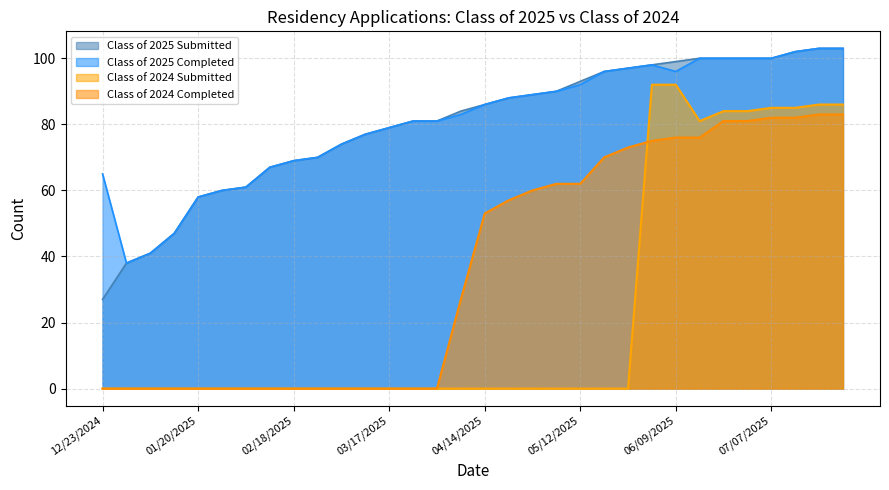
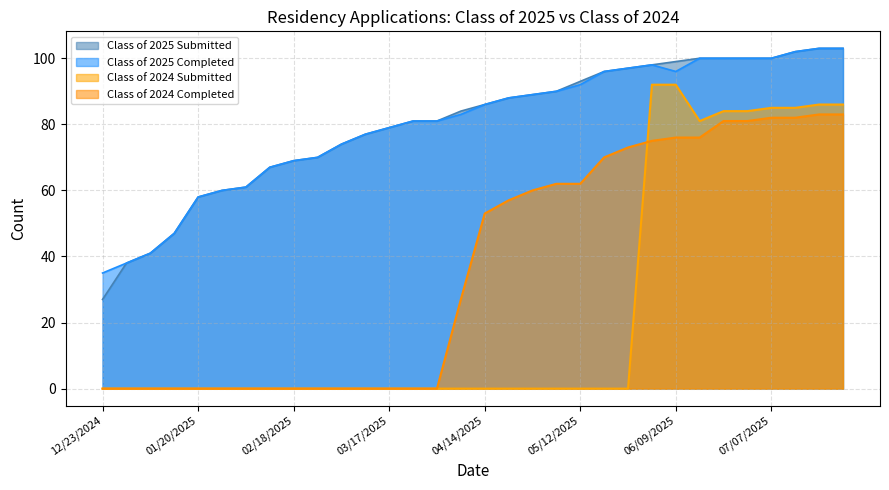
  {
    "Class of 2025 Submitted": {
      "12/23/2024": 27,
      "05/12/2025": 93,
      "06/09/2025": 99
    },
    "Class of 2025 Completed": {
-     "12/23/2024": 65,
+     "12/23/2024": 35,
      "05/12/2025": 92,
      "06/09/2025": 96
    }
  }
